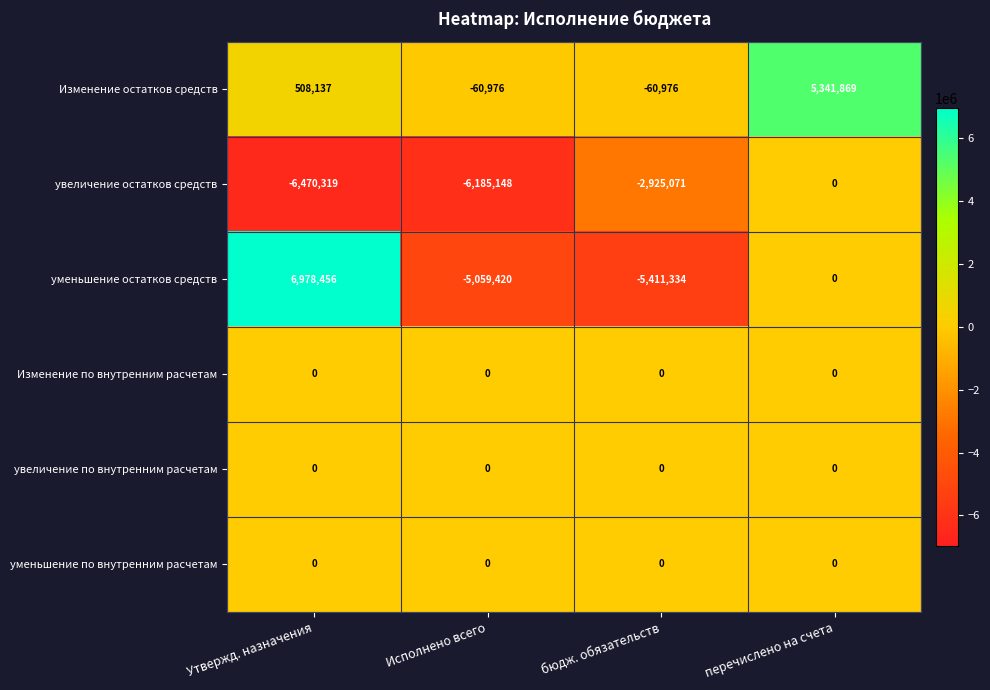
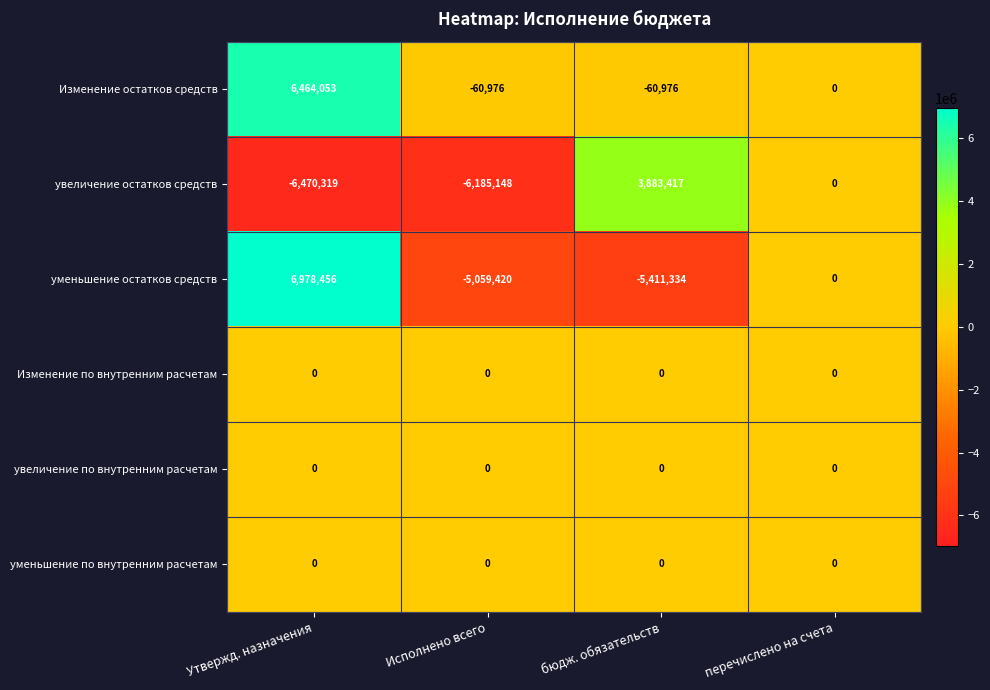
  {
    "Изменение остатков средств": {
-     "Утвержд. назначения": "508,137",
+     "Утвержд. назначения": "6,464,053",
      "Исполнено всего": "-60,976",
      "бюдж. обязательств": "-60,976",
-     "перечислено на счета": "5,341,869"
+     "перечислено на счета": "0"
    },
    "увеличение остатков средств": {
      "Утвержд. назначения": "-6,470,319",
      "Исполнено всего": "-6,185,148",
-     "бюдж. обязательств": "-2,925,071",
+     "бюдж. обязательств": "3,883,417",
      "перечислено на счета": "0"
    },
    "уменьшение остатков средств": {
      "Утвержд. назначения": "6,978,456",
      "Исполнено всего": "-5,059,420",
      "бюдж. обязательств": "-5,411,334",
      "перечислено на счета": "0"
    },
    "Изменение по внутренним расчетам": {
      "Утвержд. назначения": "0",
      "Исполнено всего": "0",
      "бюдж. обязательств": "0",
      "перечислено на счета": "0"
    },
    "увеличение по внутренним расчетам": {
      "Утвержд. назначения": "0",
      "Исполнено всего": "0",
      "бюдж. обязательств": "0",
      "перечислено на счета": "0"
    },
    "уменьшение по внутренним расчетам": {
      "Утвержд. назначения": "0",
      "Исполнено всего": "0",
      "бюдж. обязательств": "0",
      "перечислено на счета": "0"
    }
  }
